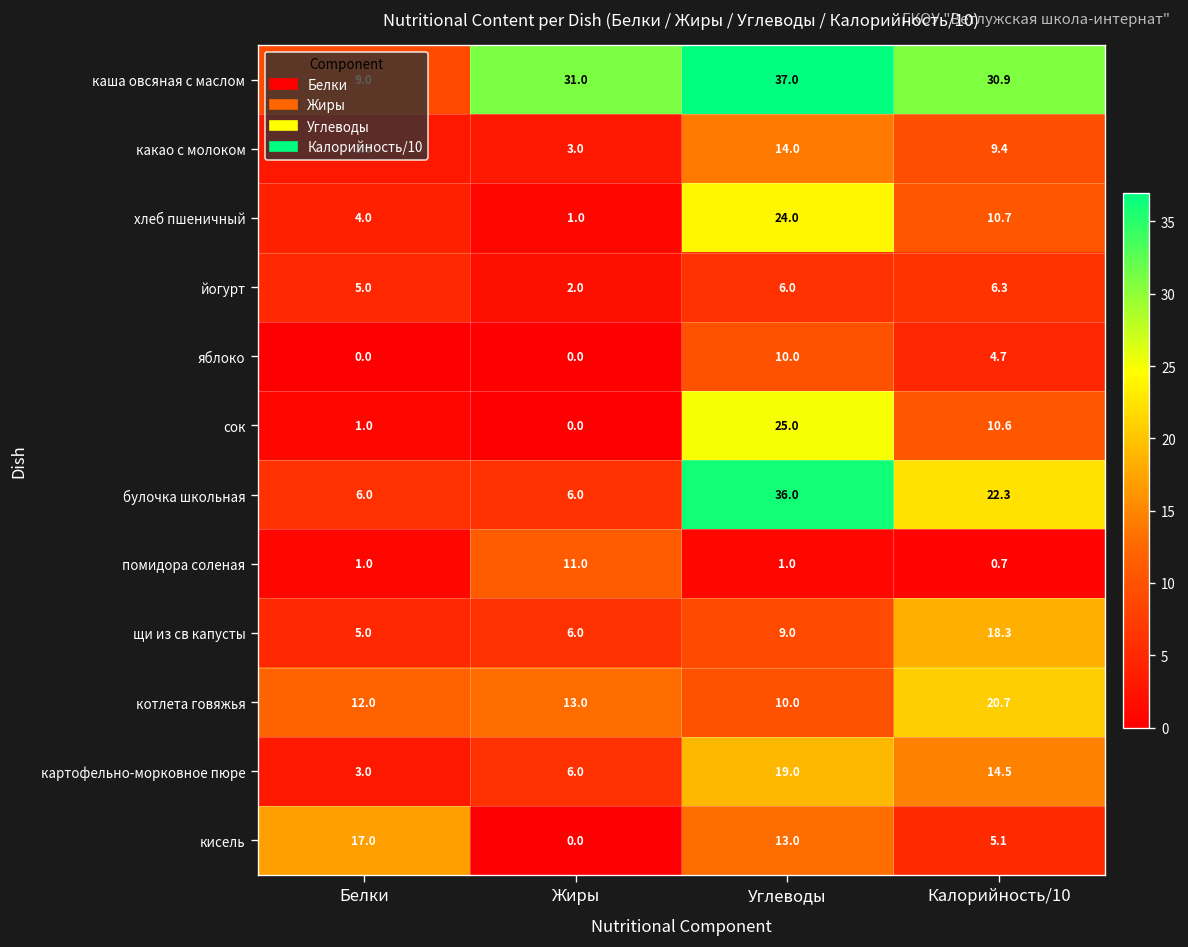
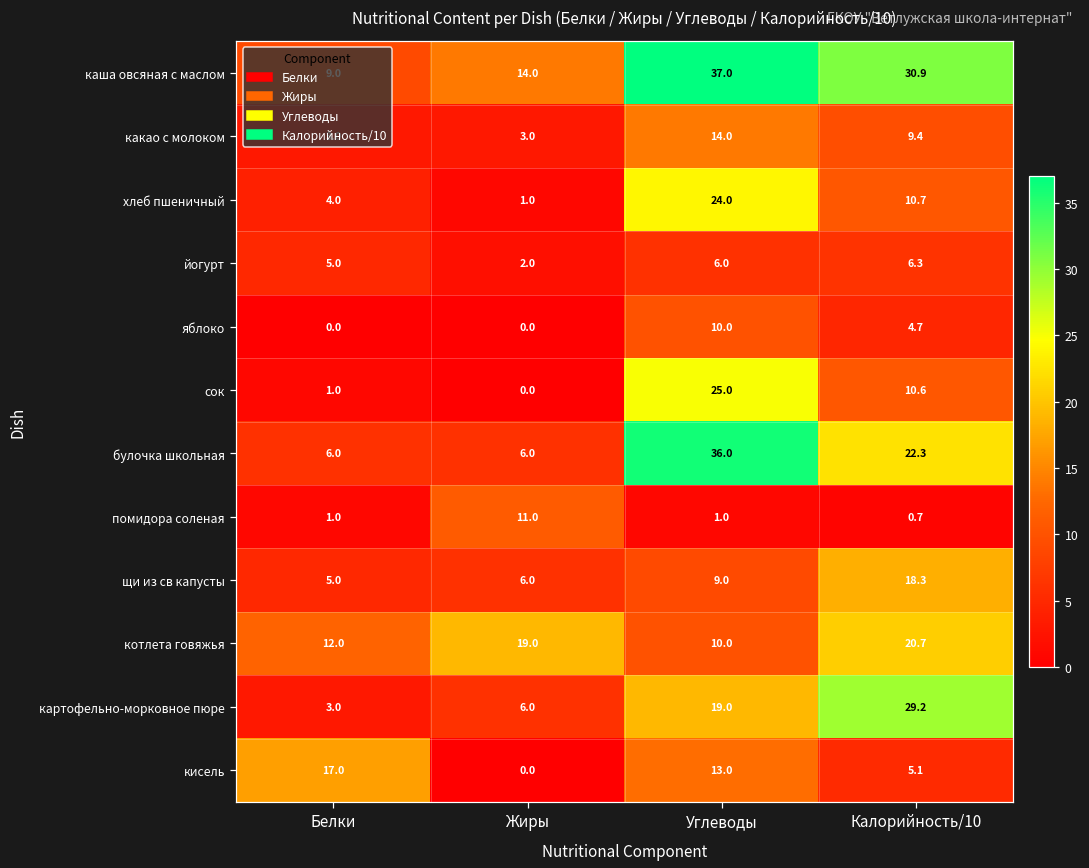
  {
    "каша овсяная с маслом": {
-     "Жиры": 31.0,
+     "Жиры": 14.0,
      "Углеводы": 37.0,
      "Калорийность/10": 30.9
    },
    "какао с молоком": {
      "Жиры": 3.0,
      "Углеводы": 14.0,
      "Калорийность/10": 9.4
    },
    "хлеб пшеничный": {
      "Белки": 4.0,
      "Жиры": 1.0,
      "Углеводы": 24.0,
      "Калорийность/10": 10.7
    },
    "йогурт": {
      "Белки": 5.0,
      "Жиры": 2.0,
      "Углеводы": 6.0,
      "Калорийность/10": 6.3
    },
    "яблоко": {
      "Белки": 0.0,
      "Жиры": 0.0,
      "Углеводы": 10.0,
      "Калорийность/10": 4.7
    },
    "сок": {
      "Белки": 1.0,
      "Жиры": 0.0,
      "Углеводы": 25.0,
      "Калорийность/10": 10.6
    },
    "булочка школьная": {
      "Белки": 6.0,
      "Жиры": 6.0,
      "Углеводы": 36.0,
      "Калорийность/10": 22.3
    },
    "помидора соленая": {
      "Белки": 1.0,
      "Жиры": 11.0,
      "Углеводы": 1.0,
      "Калорийность/10": 0.7
    },
    "щи из св капусты": {
      "Белки": 5.0,
      "Жиры": 6.0,
      "Углеводы": 9.0,
      "Калорийность/10": 18.3
    },
    "котлета говяжья": {
      "Белки": 12.0,
-     "Жиры": 13.0,
+     "Жиры": 19.0,
      "Углеводы": 10.0,
      "Калорийность/10": 20.7
    },
    "картофельно-морковное пюре": {
      "Белки": 3.0,
      "Жиры": 6.0,
      "Углеводы": 19.0,
-     "Калорийность/10": 14.5
+     "Калорийность/10": 29.2
    },
    "кисель": {
      "Белки": 17.0,
      "Жиры": 0.0,
      "Углеводы": 13.0,
      "Калорийность/10": 5.1
    }
  }
